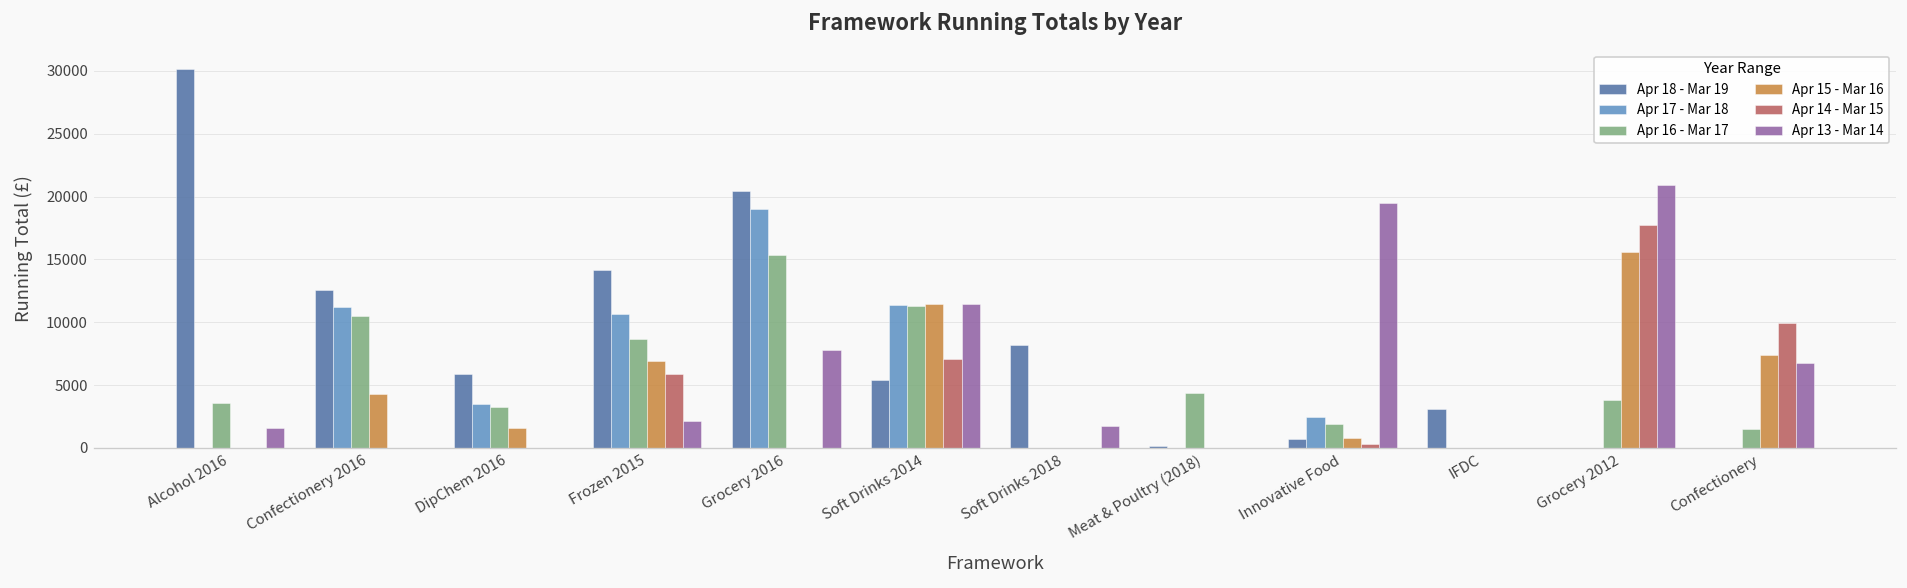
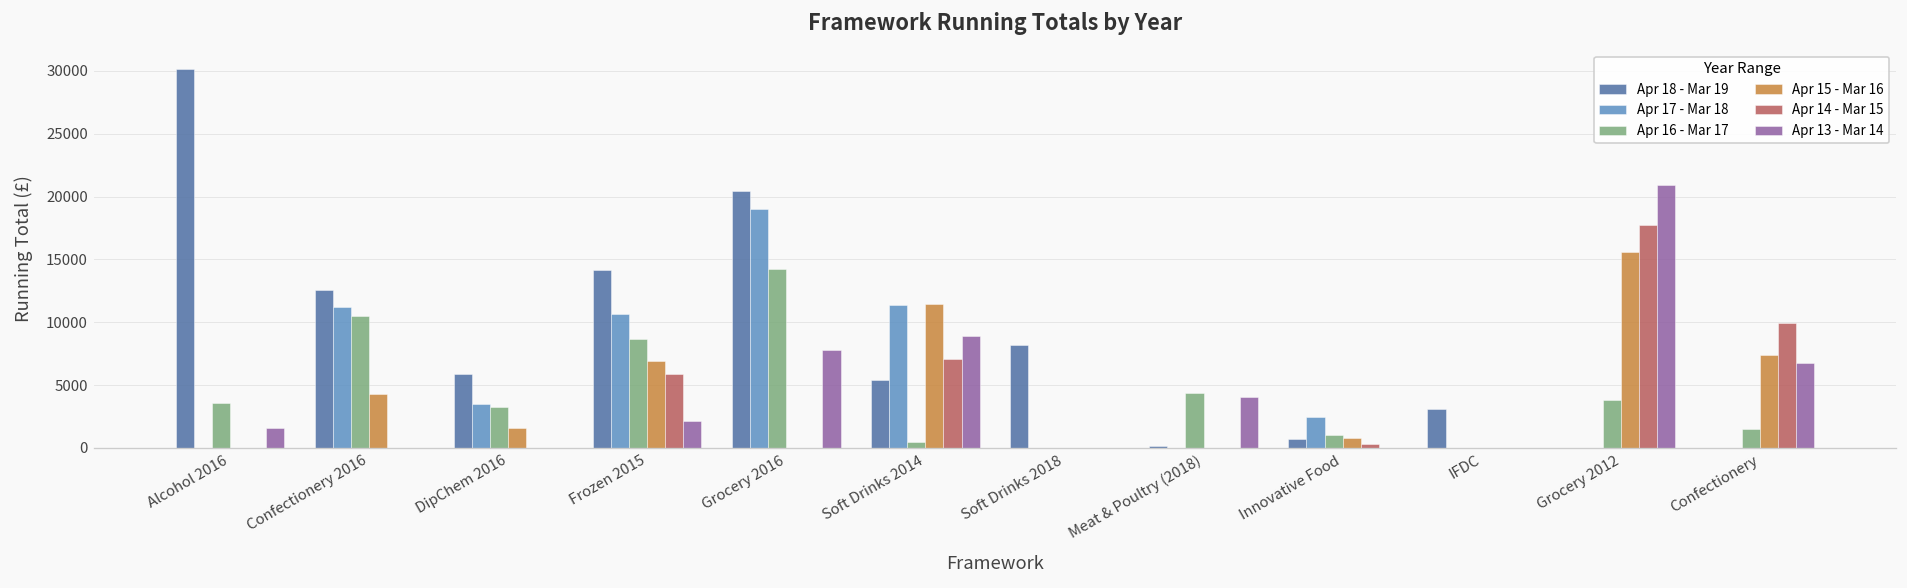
  {
    "Apr 16 - Mar 17": {
      "Alcohol 2016": 3600,
      "Confectionery 2016": 10500,
      "DipChem 2016": 3300,
      "Frozen 2015": 8700,
-     "Grocery 2016": 15400,
-     "Soft Drinks 2014": 11300,
+     "Grocery 2016": 14200,
+     "Soft Drinks 2014": 500,
      "Soft Drinks 2018": 0,
      "Meat & Poultry (2018)": 4300,
-     "Innovative Food": 1900,
+     "Innovative Food": 1000,
      "IFDC": 0,
      "Grocery 2012": 3800,
      "Confectionery": 1500
    },
    "Apr 13 - Mar 14": {
      "Alcohol 2016": 1600,
      "Confectionery 2016": 0,
      "DipChem 2016": 0,
      "Frozen 2015": 2200,
      "Grocery 2016": 7800,
-     "Soft Drinks 2014": 11500,
-     "Soft Drinks 2018": 1800,
-     "Meat & Poultry (2018)": 0,
-     "Innovative Food": 19500,
+     "Soft Drinks 2014": 8900,
+     "Soft Drinks 2018": 0,
+     "Meat & Poultry (2018)": 4100,
+     "Innovative Food": 0,
      "IFDC": 0,
      "Grocery 2012": 20900,
      "Confectionery": 6700
    }
  }
